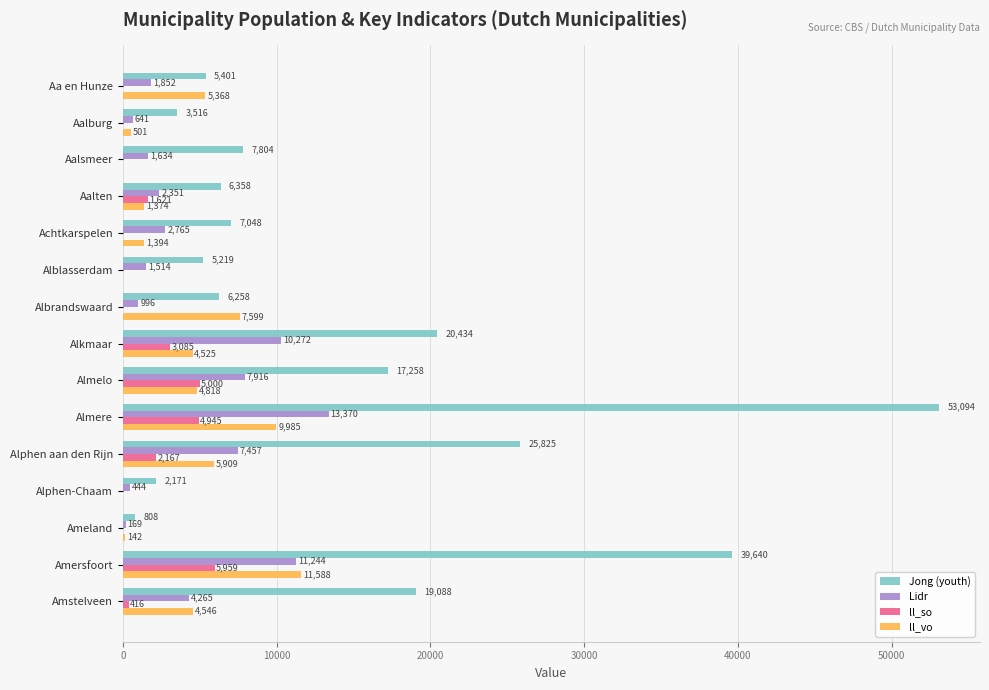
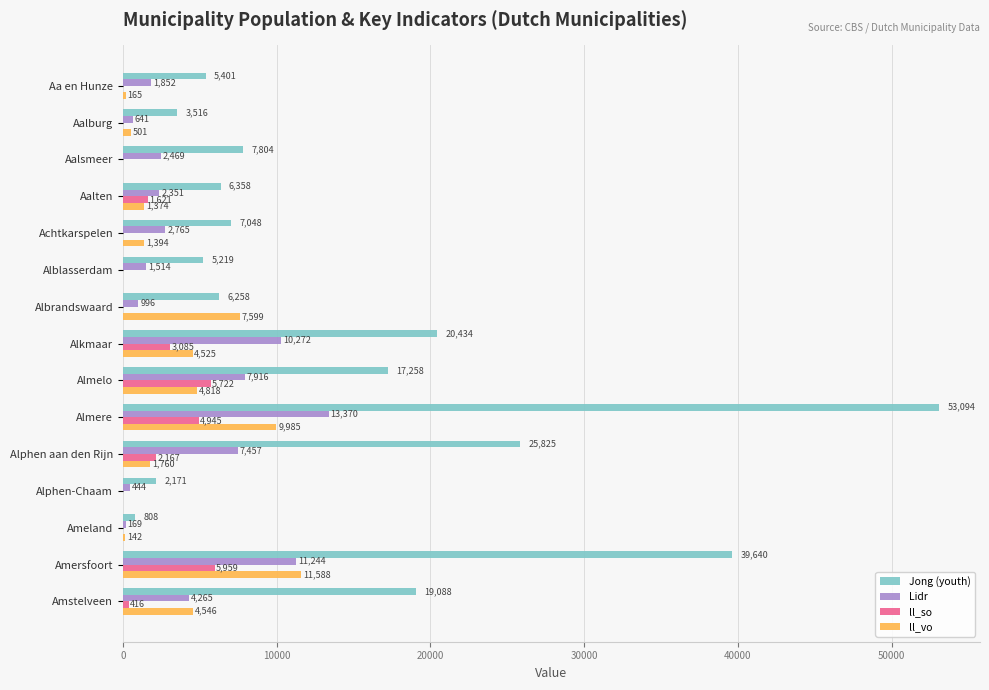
  {
    "Jong (youth)": {
      "Aa en Hunze": "5,401",
      "Aalburg": "3,516",
      "Aalsmeer": "7,804",
      "Aalten": "6,358",
      "Achtkarspelen": "7,048",
      "Alblasserdam": "5,219",
      "Albrandswaard": "6,258",
      "Alkmaar": "20,434",
      "Almelo": "17,258",
      "Almere": "53,094",
      "Alphen aan den Rijn": "25,825",
      "Alphen-Chaam": "2,171",
      "Ameland": "808",
      "Amersfoort": "39,640",
      "Amstelveen": "19,088"
    },
    "Lidr": {
      "Aa en Hunze": "1,852",
      "Aalburg": "641",
-     "Aalsmeer": "1,634",
+     "Aalsmeer": "2,469",
      "Aalten": "2,351",
      "Achtkarspelen": "2,765",
      "Alblasserdam": "1,514",
      "Albrandswaard": "996",
      "Alkmaar": "10,272",
      "Almelo": "7,916",
      "Almere": "13,370",
      "Alphen aan den Rijn": "7,457",
      "Alphen-Chaam": "444",
      "Ameland": "169",
      "Amersfoort": "11,244",
      "Amstelveen": "4,265"
    },
    "ll_so": {
      "Alkmaar": "3,085",
-     "Almelo": "5,000",
+     "Almelo": "5,722",
      "Almere": "4,945",
      "Alphen aan den Rijn": "2,167",
      "Amersfoort": "5,959",
      "Amstelveen": "416"
    },
    "ll_vo": {
-     "Aa en Hunze": "5,368",
+     "Aa en Hunze": "165",
      "Aalburg": "501",
      "Achtkarspelen": "1,394",
      "Albrandswaard": "7,599",
      "Alkmaar": "4,525",
      "Almere": "9,985",
-     "Alphen aan den Rijn": "5,909",
+     "Alphen aan den Rijn": "1,760",
      "Ameland": "142",
      "Amersfoort": "11,588",
      "Amstelveen": "4,546"
    }
  }
